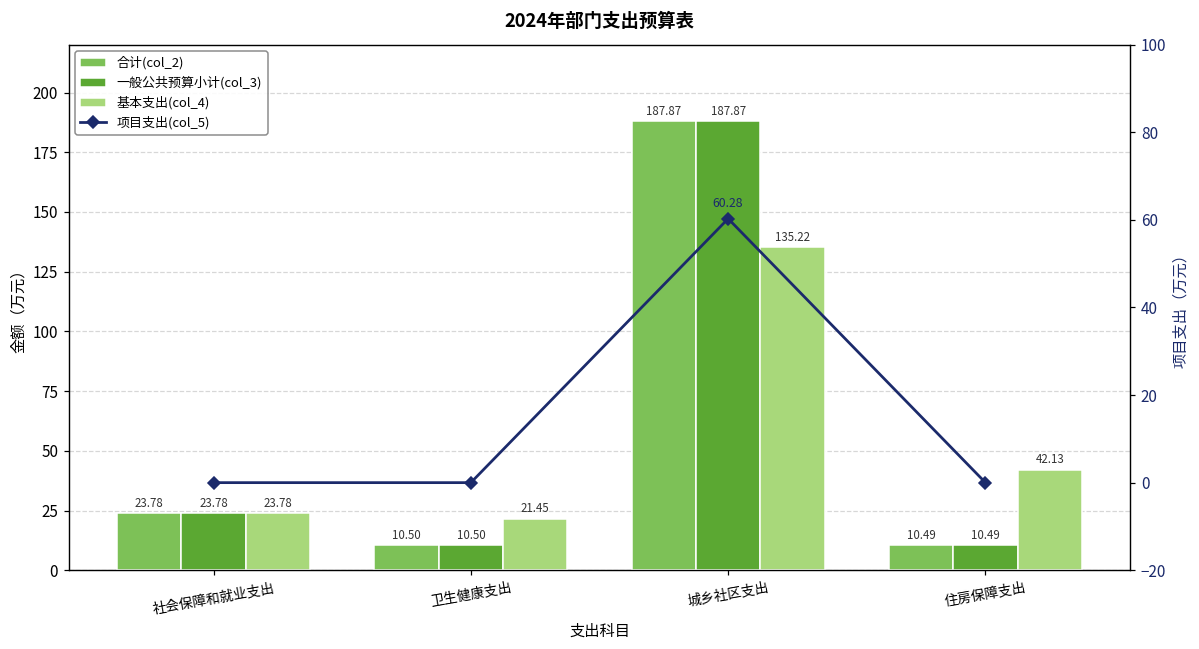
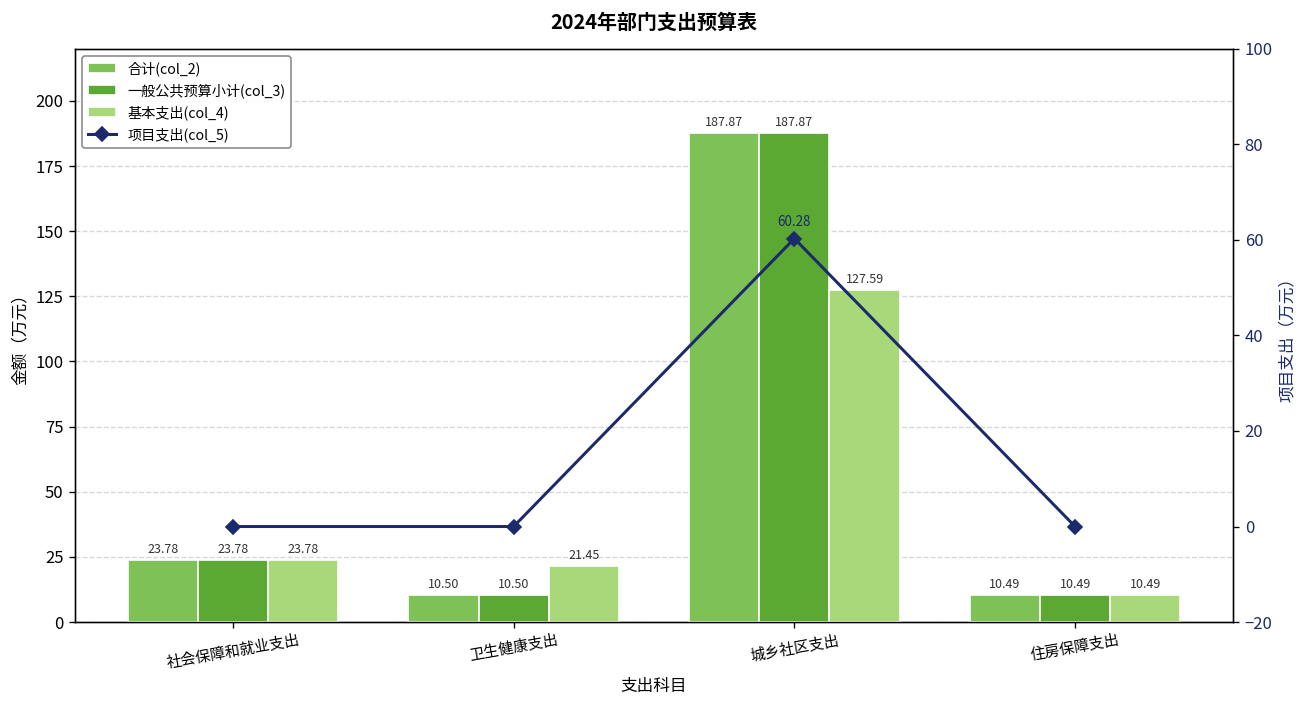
  {
    "基本支出(col_4)": {
      "社会保障和就业支出": 23.78,
      "卫生健康支出": 21.45,
-     "城乡社区支出": 135.22,
-     "住房保障支出": 42.13
+     "城乡社区支出": 127.59,
+     "住房保障支出": 10.49
    },
    "项目支出(col_5)": {
      "城乡社区支出": 60.28
    }
  }
